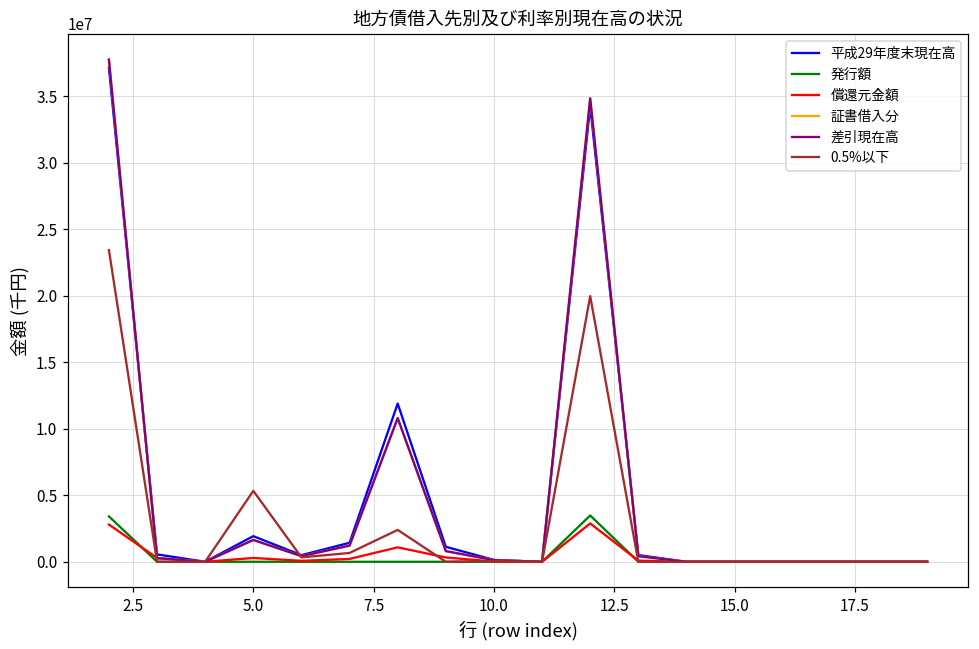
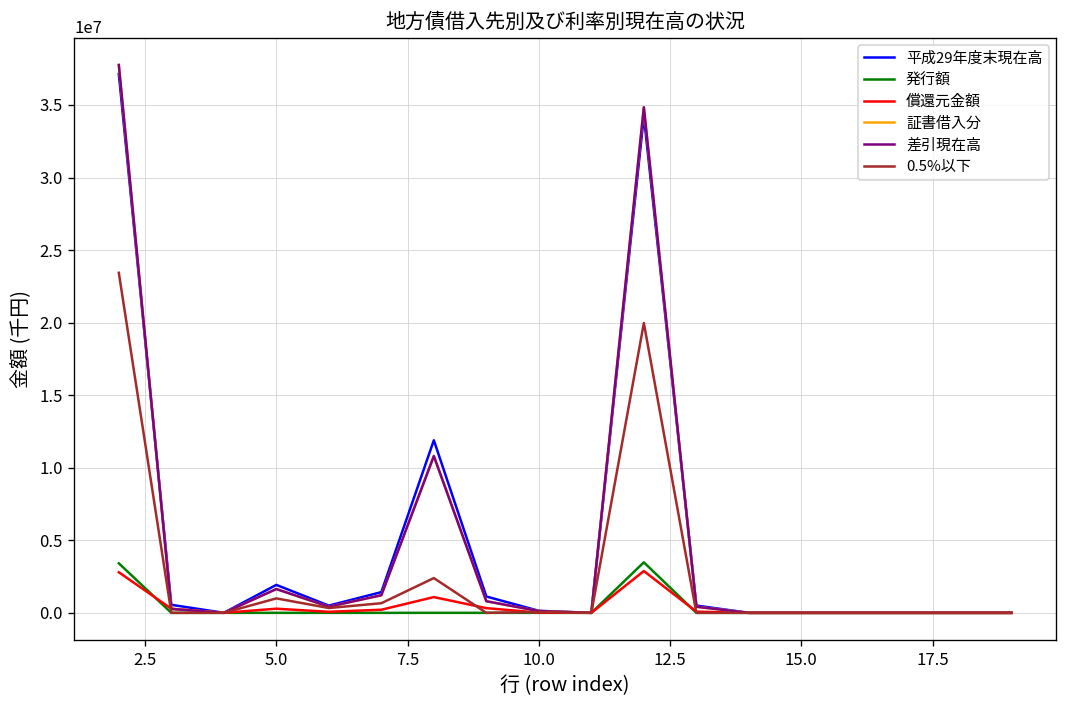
  {
    "平成29年度末現在高": {
      "5.0": 1900000
    },
    "発行額": {
      "5.0": 0
    },
    "償還元金額": {
      "5.0": 300000
    },
    "差引現在高": {
      "5.0": 1600000
    },
    "0.5%以下": {
-     "5.0": 5300000
+     "5.0": 1000000
    }
  }
